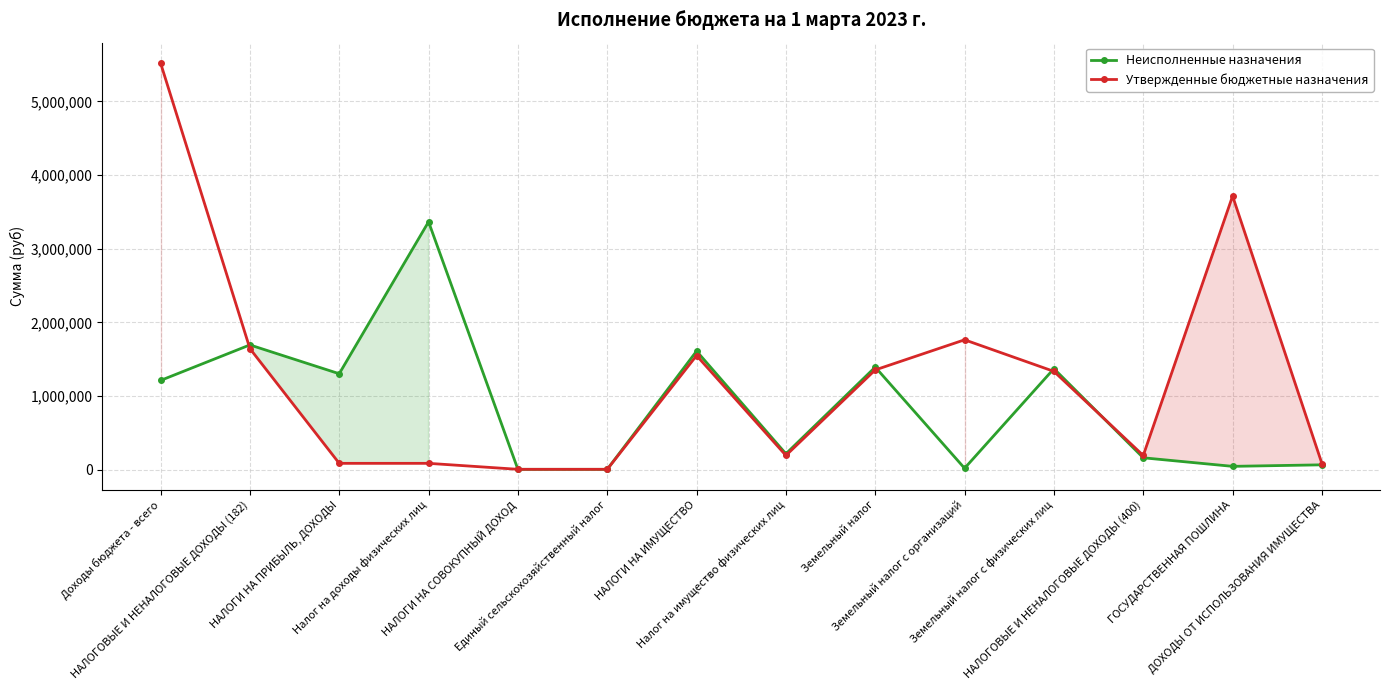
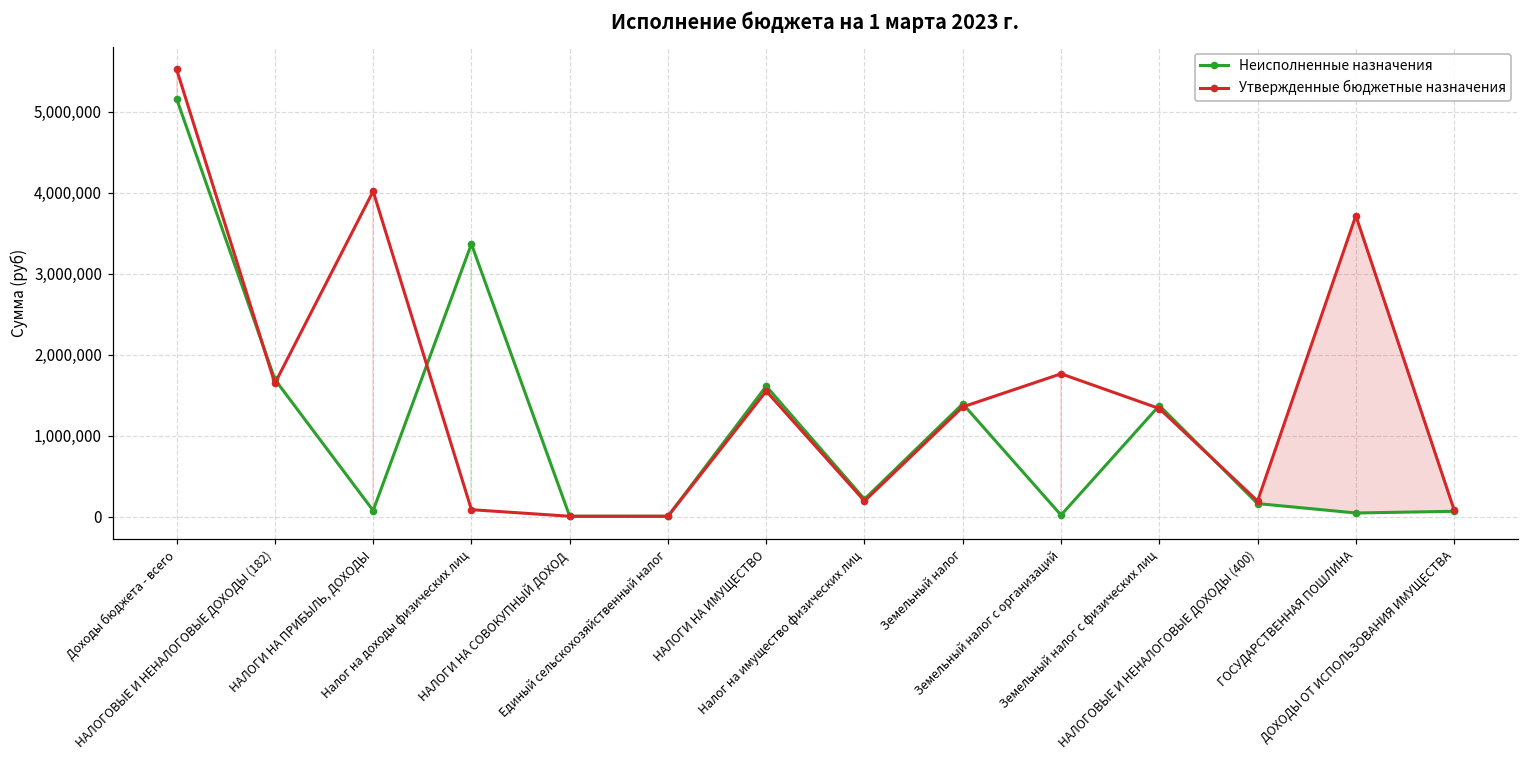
  {
    "Неисполненные назначения": {
-     "Доходы бюджета - всего": "1,200,000",
+     "Доходы бюджета - всего": "5,200,000",
      "НАЛОГОВЫЕ И НЕНАЛОГОВЫЕ ДОХОДЫ (182)": "1,700,000",
-     "НАЛОГИ НА ПРИБЫЛЬ, ДОХОДЫ": "1,300,000",
+     "НАЛОГИ НА ПРИБЫЛЬ, ДОХОДЫ": "100,000",
      "Налог на доходы физических лиц": "3,400,000",
      "НАЛОГИ НА ИМУЩЕСТВО": "1,600,000",
      "Земельный налог": "1,400,000",
      "Земельный налог с организаций": "0",
      "Земельный налог с физических лиц": "1,400,000",
      "ГОСУДАРСТВЕННАЯ ПОШЛИНА": "0"
    },
    "Утвержденные бюджетные назначения": {
      "Доходы бюджета - всего": "5,500,000",
      "НАЛОГОВЫЕ И НЕНАЛОГОВЫЕ ДОХОДЫ (182)": "1,600,000",
-     "НАЛОГИ НА ПРИБЫЛЬ, ДОХОДЫ": "100,000",
+     "НАЛОГИ НА ПРИБЫЛЬ, ДОХОДЫ": "4,000,000",
      "Налог на доходы физических лиц": "100,000",
      "НАЛОГИ НА ИМУЩЕСТВО": "1,600,000",
      "Земельный налог": "1,400,000",
      "Земельный налог с организаций": "1,800,000",
      "Земельный налог с физических лиц": "1,300,000",
      "ГОСУДАРСТВЕННАЯ ПОШЛИНА": "3,700,000"
    }
  }
